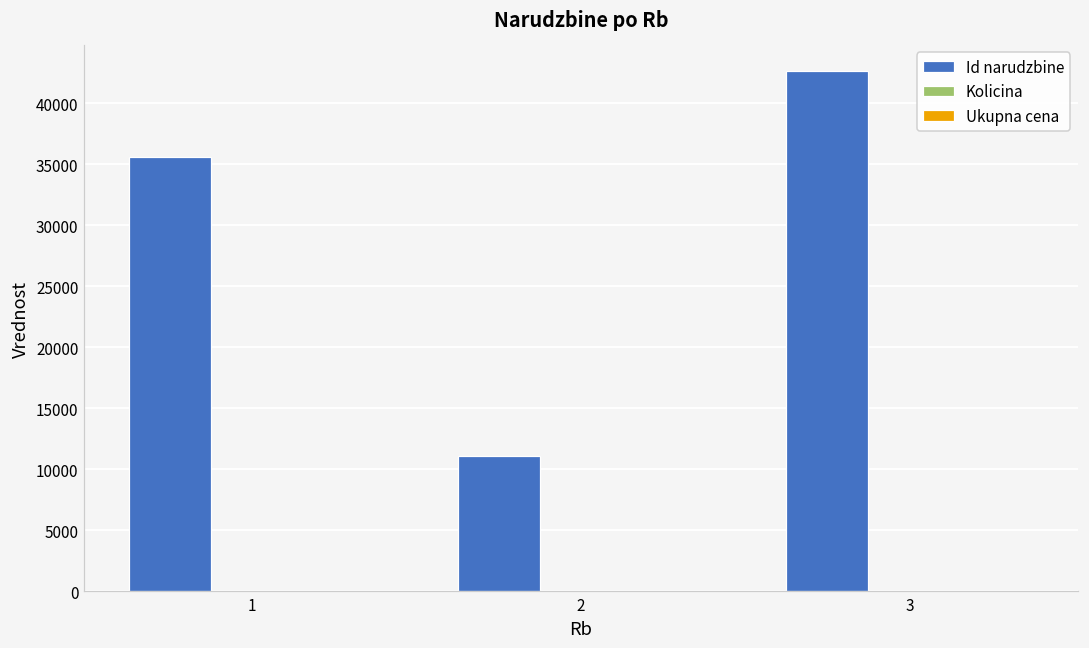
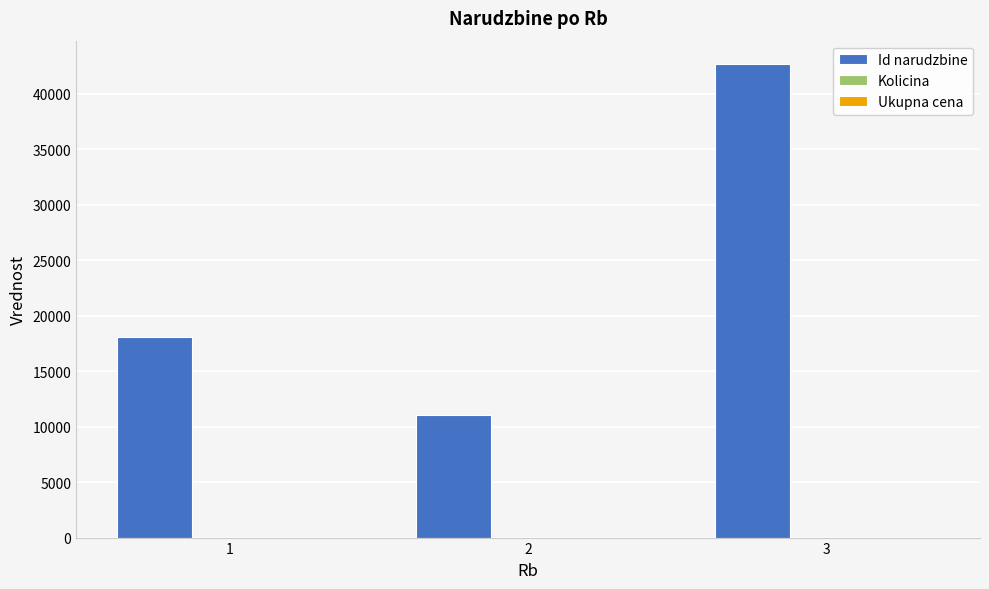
  {
    "Id narudzbine": {
-     "1": 35600,
+     "1": 18100,
      "2": 11100,
      "3": 42700
    },
    "Ukupna cena": {
      "1": 0,
      "2": 0,
      "3": 0
    }
  }
